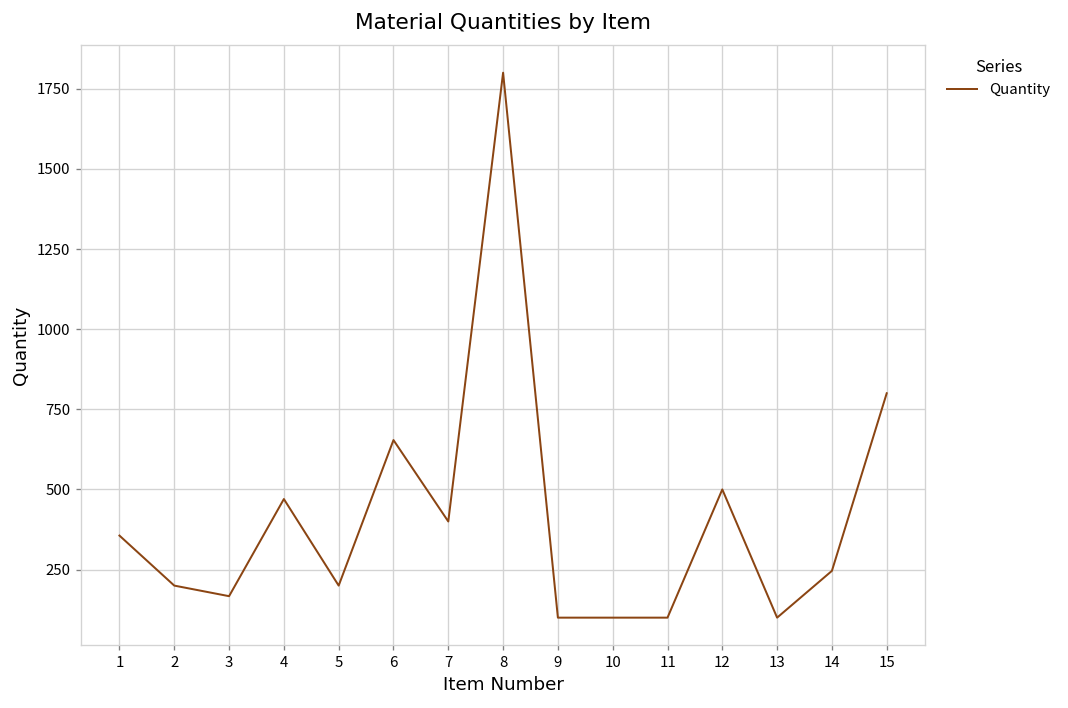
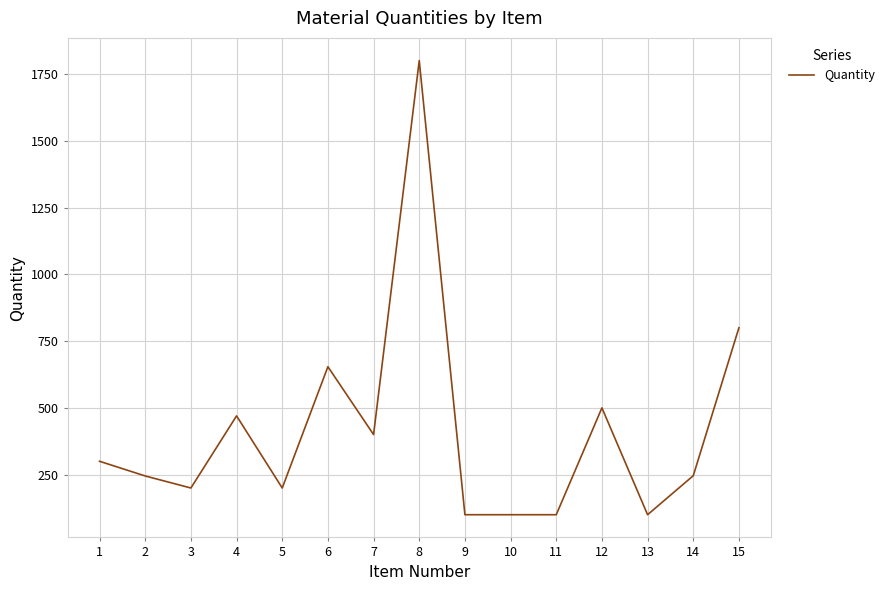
  {
-   "1": 360,
-   "2": 200,
-   "3": 170,
+   "1": 300,
+   "2": 250,
+   "3": 200,
    "4": 470,
    "5": 200,
    "6": 650,
    "7": 400,
    "8": 1800,
    "9": 100,
    "10": 100,
    "11": 100,
    "12": 500,
    "13": 100,
    "14": 250,
    "15": 800
  }
